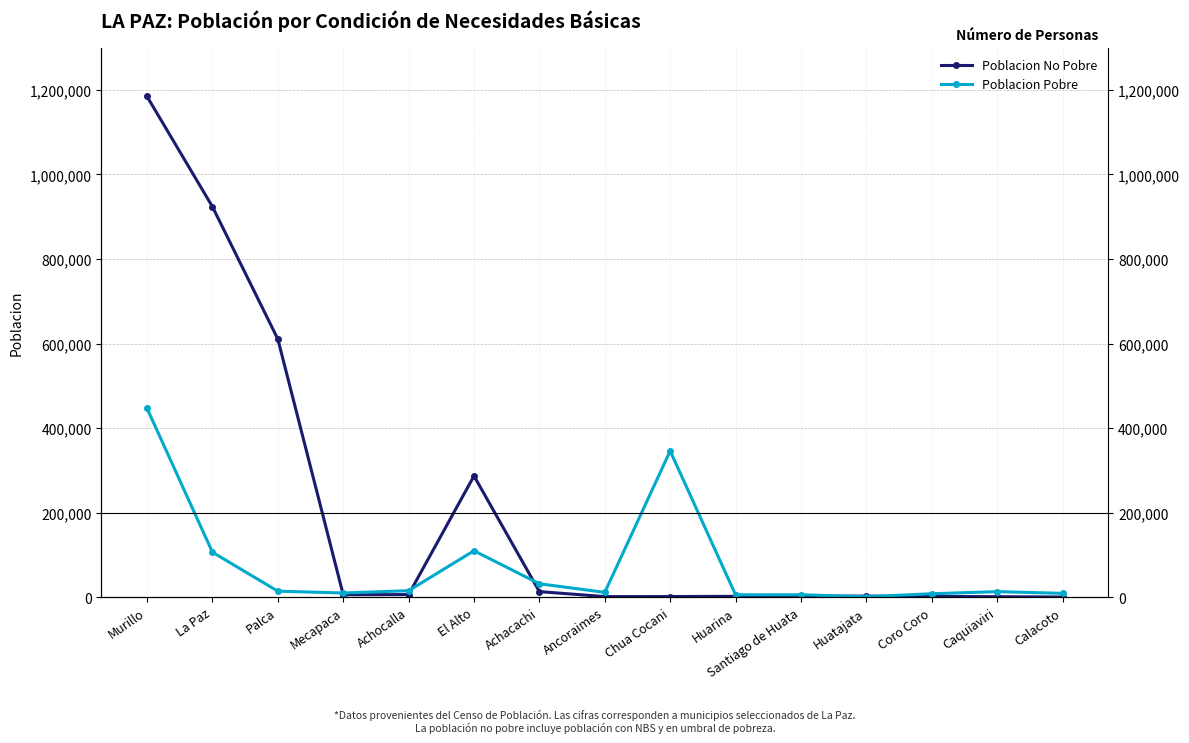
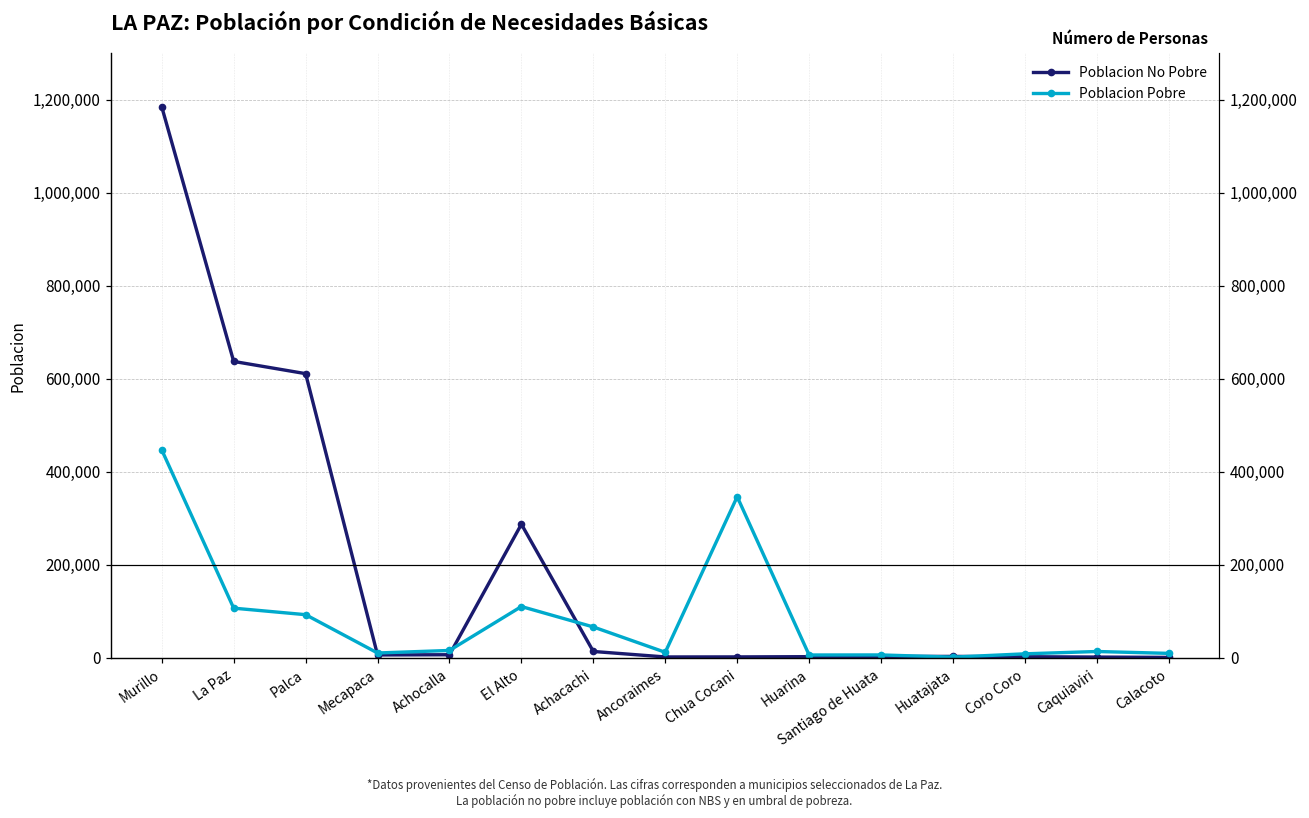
  {
    "Poblacion No Pobre": {
      "Murillo": "1,180,000",
-     "La Paz": "920,000",
+     "La Paz": "640,000",
      "Palca": "610,000",
      "Achocalla": "10,000",
      "El Alto": "290,000",
      "Achacachi": "10,000",
      "Ancoraimes": "0",
      "Chua Cocani": "0",
      "Coro Coro": "0",
      "Caquiaviri": "0",
      "Calacoto": "0"
    },
    "Poblacion Pobre": {
      "Murillo": "450,000",
      "La Paz": "110,000",
-     "Palca": "10,000",
+     "Palca": "90,000",
      "Achocalla": "20,000",
      "El Alto": "110,000",
-     "Achacachi": "30,000",
+     "Achacachi": "70,000",
      "Ancoraimes": "10,000",
      "Chua Cocani": "350,000",
      "Coro Coro": "10,000",
      "Caquiaviri": "10,000",
      "Calacoto": "10,000"
    }
  }
